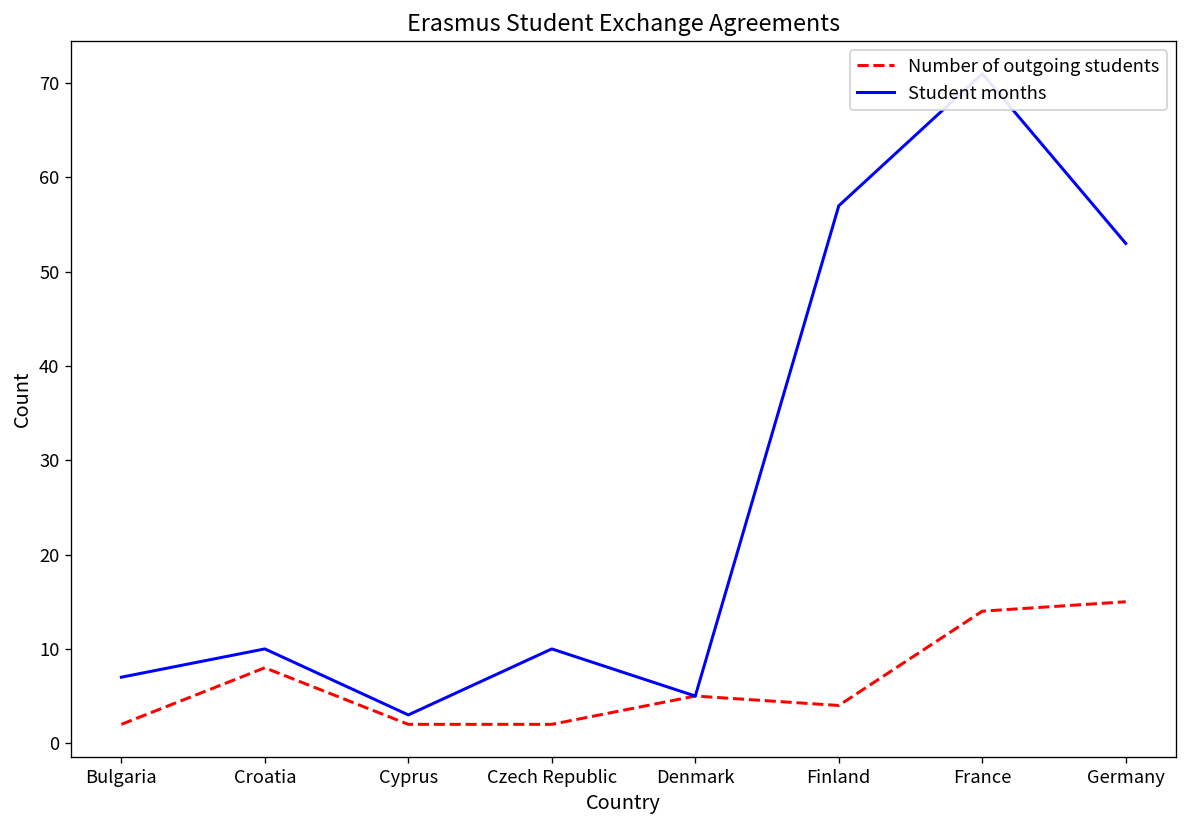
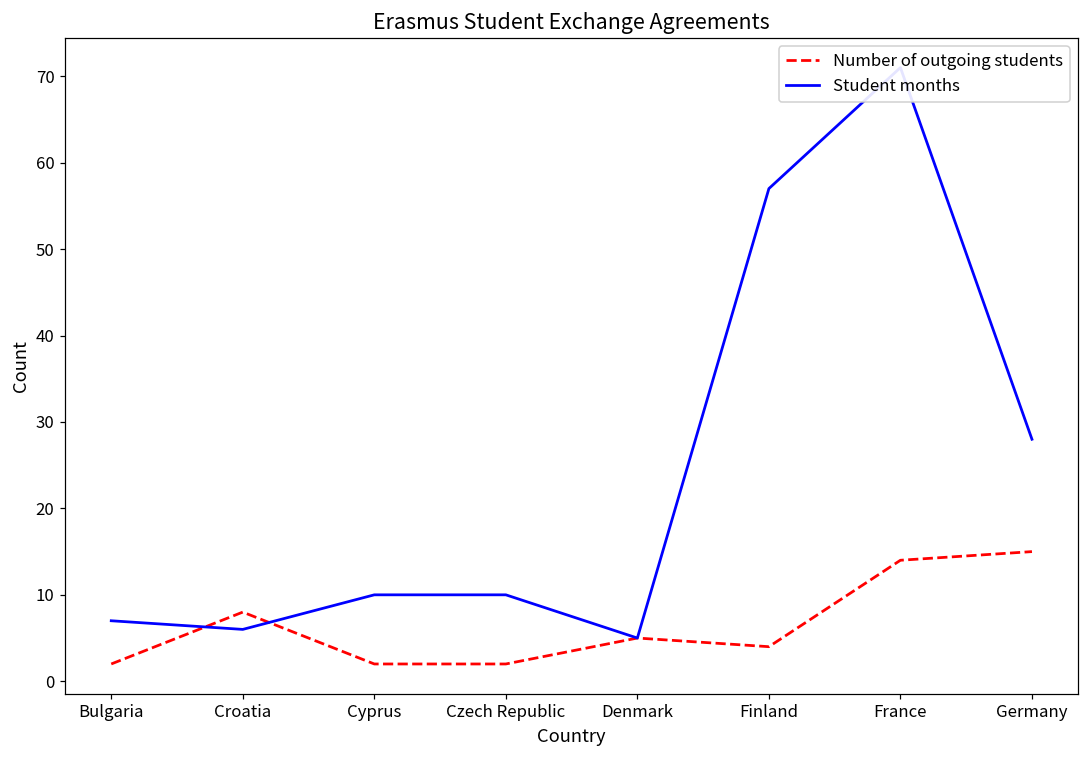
  {
    "Number of outgoing students": {
      "Bulgaria": 2,
      "Croatia": 8,
      "Cyprus": 2,
      "Czech Republic": 2,
      "Finland": 4,
      "France": 14,
      "Germany": 15
    },
    "Student months": {
      "Bulgaria": 7,
-     "Croatia": 10,
-     "Cyprus": 3,
+     "Croatia": 6,
+     "Cyprus": 10,
      "Czech Republic": 10,
      "Finland": 57,
-     "Germany": 53
+     "Germany": 28
    }
  }
